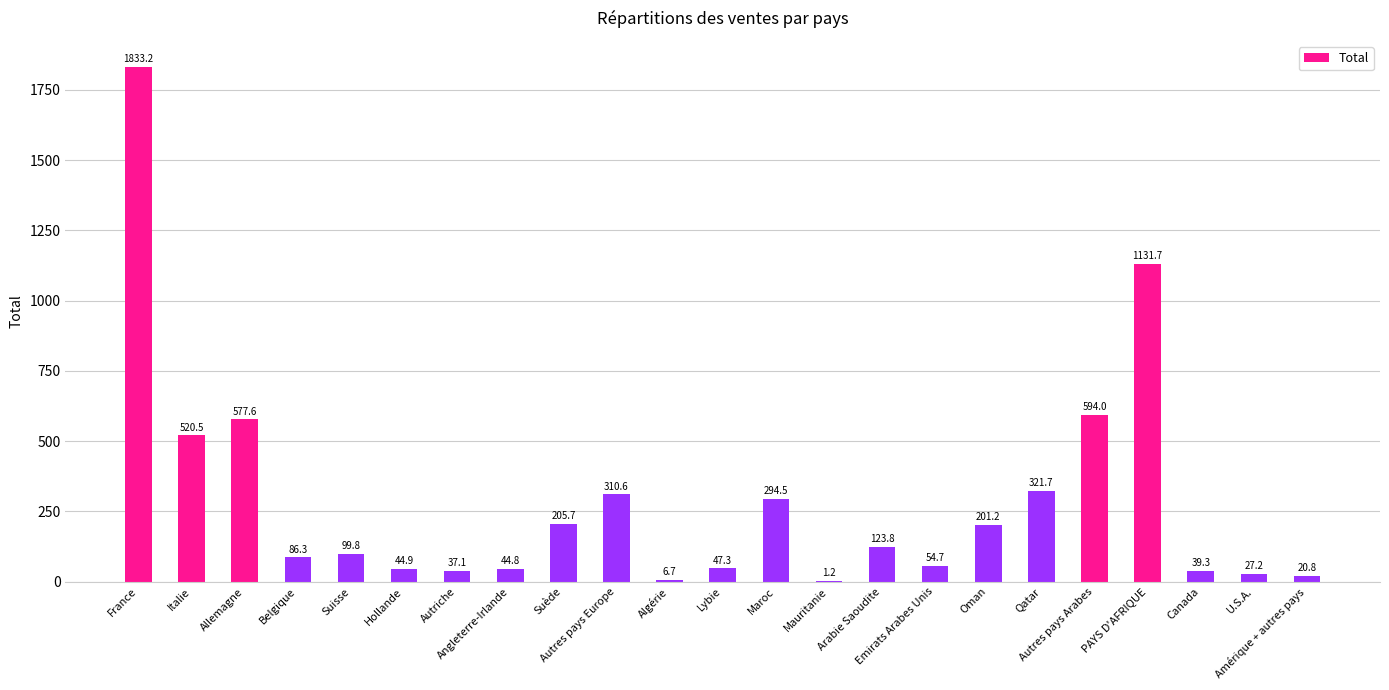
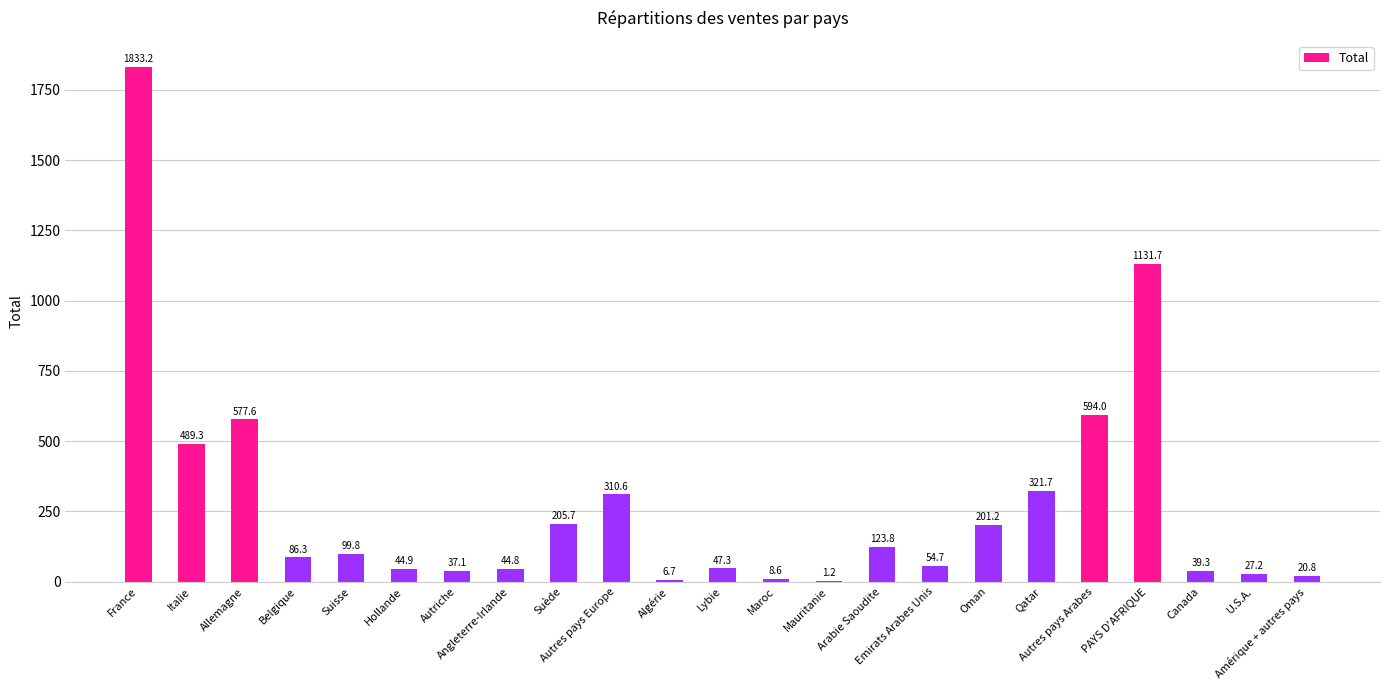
  {
    "France": 1833.2,
-   "Italie": 520.5,
+   "Italie": 489.3,
    "Allemagne": 577.6,
    "Belgique": 86.3,
    "Suisse": 99.8,
    "Hollande": 44.9,
    "Autriche": 37.1,
    "Angleterre-Irlande": 44.8,
    "Suède": 205.7,
    "Autres pays Europe": 310.6,
    "Algérie": 6.7,
    "Lybie": 47.3,
-   "Maroc": 294.5,
+   "Maroc": 8.6,
    "Mauritanie": 1.2,
    "Arabie Saoudite": 123.8,
    "Emirats Arabes Unis": 54.7,
    "Oman": 201.2,
    "Qatar": 321.7,
    "Autres pays Arabes": 594.0,
    "PAYS D'AFRIQUE": 1131.7,
    "Canada": 39.3,
    "U.S.A.": 27.2,
    "Amérique + autres pays": 20.8
  }
